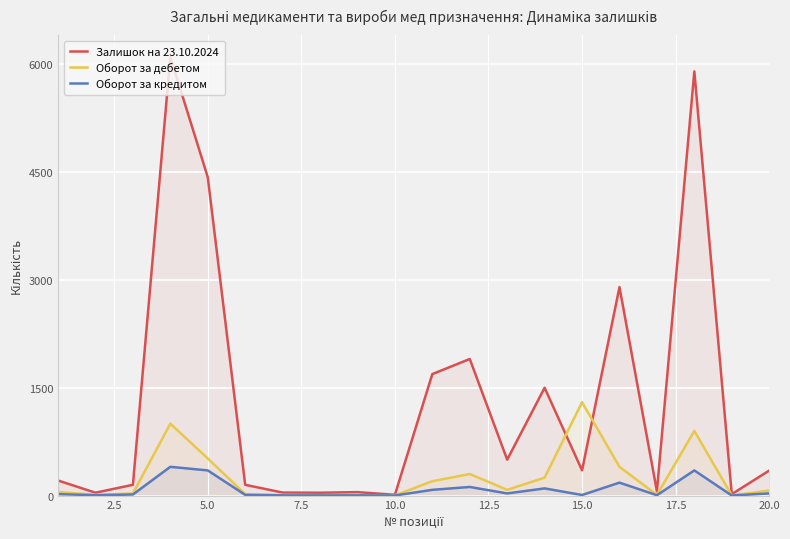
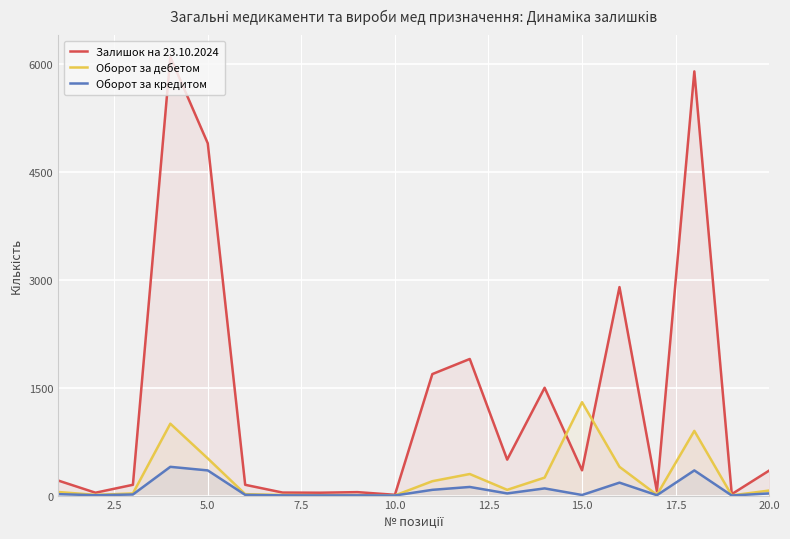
  {
    "Залишок на 23.10.2024": {
-     "5.0": 4400,
+     "5.0": 4900,
      "15.0": 400,
      "20.0": 300
    },
    "Оборот за дебетом": {
      "5.0": 500,
      "15.0": 1300,
      "20.0": 100
    },
    "Оборот за кредитом": {
      "5.0": 400,
      "15.0": 0,
      "20.0": 0
    }
  }
